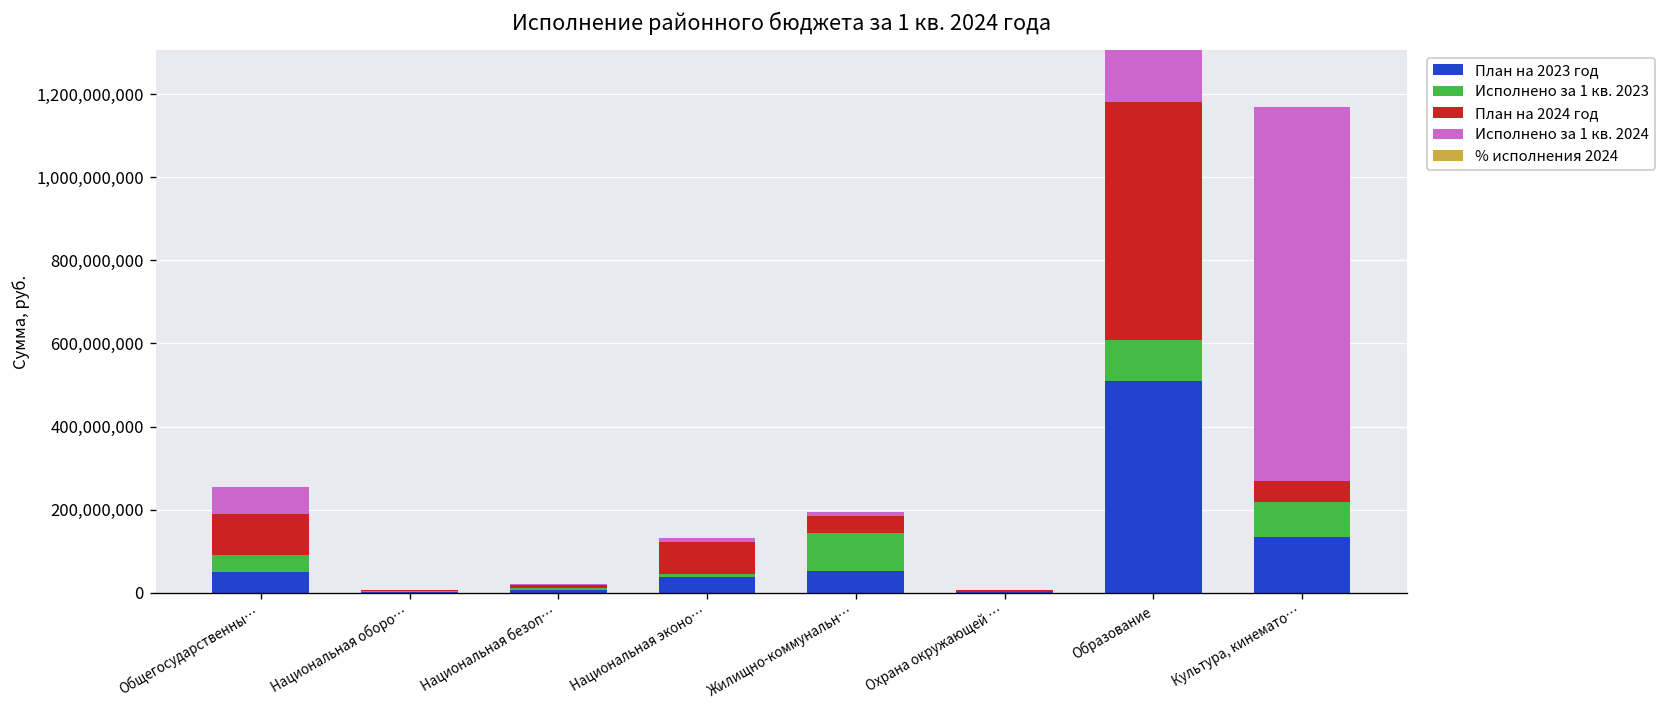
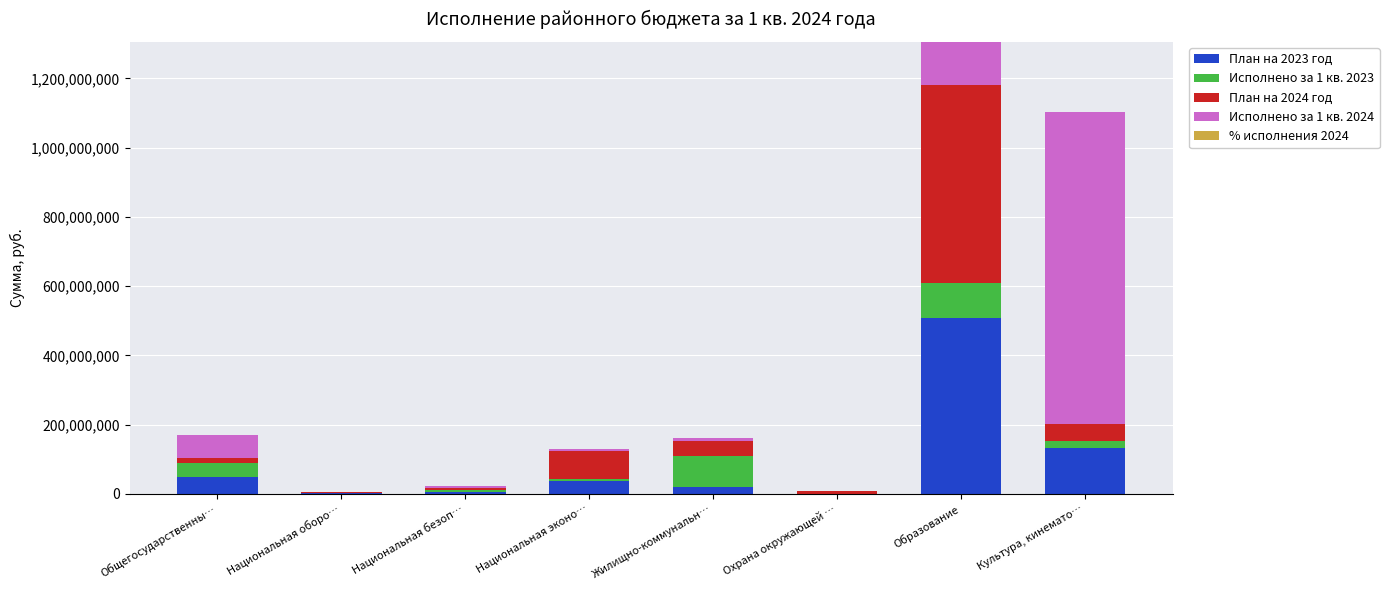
  {
    "План на 2023 год": {
      "Общегосударственны…": "50,000,000",
      "Национальная эконо…": "40,000,000",
-     "Жилищно-коммунальн…": "50,000,000",
+     "Жилищно-коммунальн…": "20,000,000",
      "Образование": "510,000,000",
      "Культура, кинемато…": "130,000,000"
    },
    "Исполнено за 1 кв. 2023": {
      "Общегосударственны…": "40,000,000",
      "Жилищно-коммунальн…": "90,000,000",
      "Образование": "100,000,000",
-     "Культура, кинемато…": "90,000,000"
+     "Культура, кинемато…": "20,000,000"
    },
    "План на 2024 год": {
-     "Общегосударственны…": "100,000,000",
+     "Общегосударственны…": "10,000,000",
      "Национальная безоп…": "10,000,000",
      "Национальная эконо…": "80,000,000",
      "Жилищно-коммунальн…": "40,000,000",
      "Образование": "570,000,000",
      "Культура, кинемато…": "50,000,000"
    },
    "% исполнения 2024": {
      "Общегосударственны…": "70,000,000",
      "Национальная эконо…": "10,000,000",
      "Жилищно-коммунальн…": "10,000,000",
      "Образование": "120,000,000",
      "Культура, кинемато…": "900,000,000"
    }
  }
